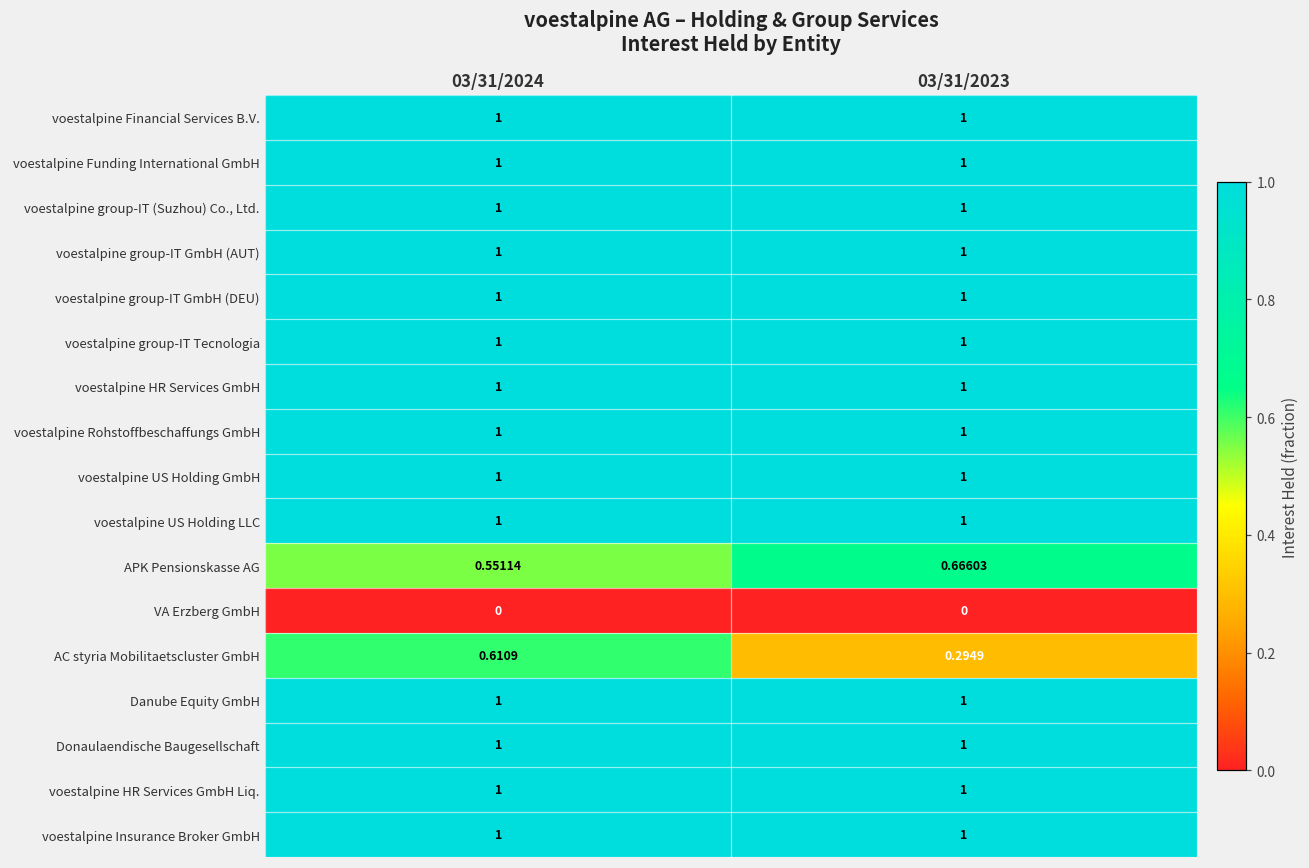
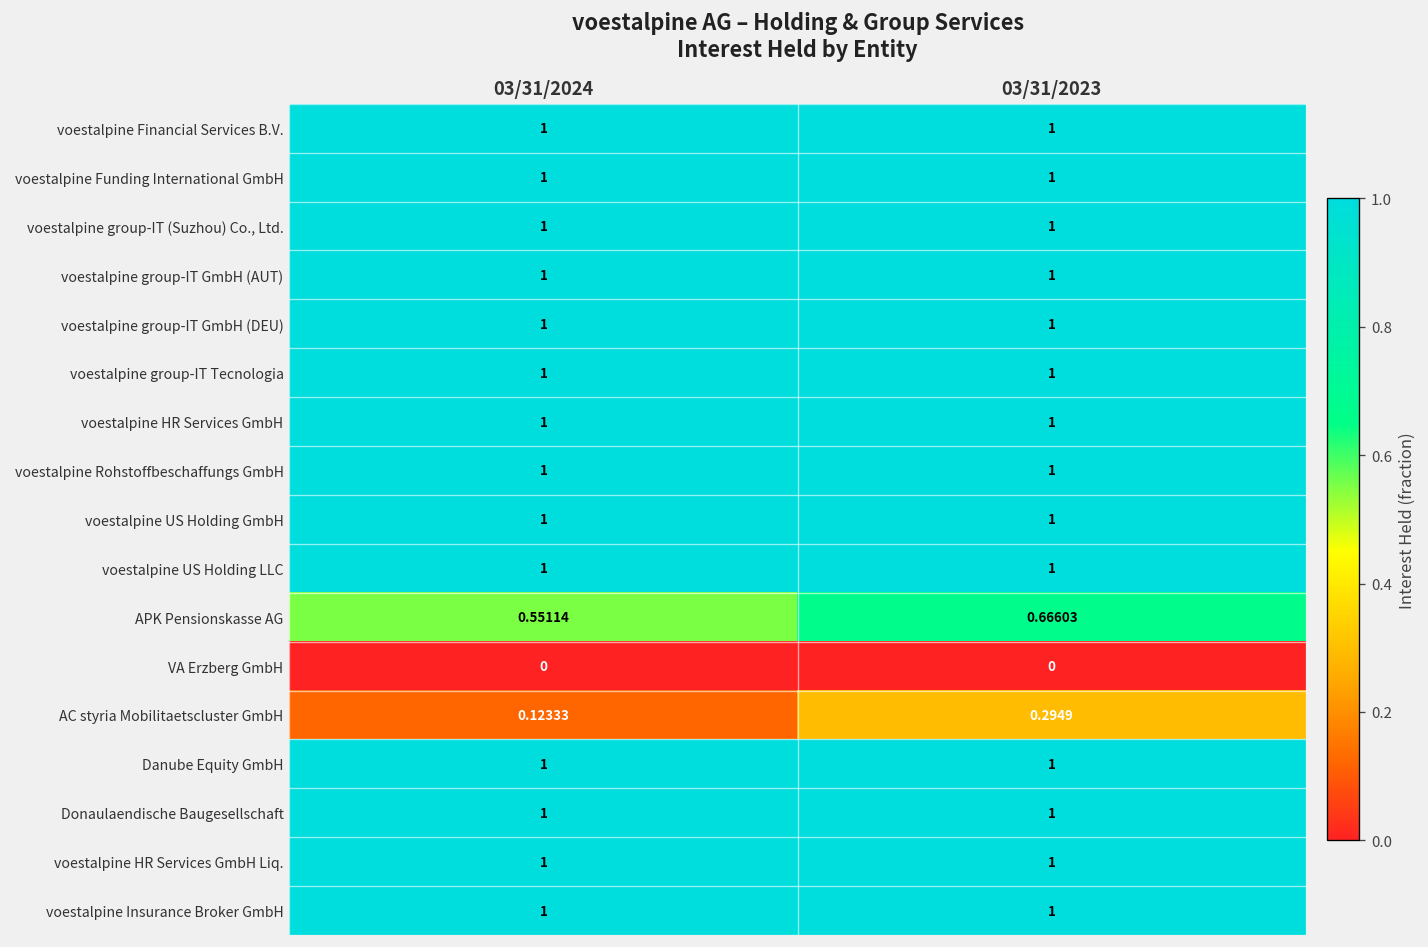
  {
    "voestalpine Financial Services B.V.": {
      "03/31/2024": 1,
      "03/31/2023": 1
    },
    "voestalpine Funding International GmbH": {
      "03/31/2024": 1,
      "03/31/2023": 1
    },
    "voestalpine group-IT (Suzhou) Co., Ltd.": {
      "03/31/2024": 1,
      "03/31/2023": 1
    },
    "voestalpine group-IT GmbH (AUT)": {
      "03/31/2024": 1,
      "03/31/2023": 1
    },
    "voestalpine group-IT GmbH (DEU)": {
      "03/31/2024": 1,
      "03/31/2023": 1
    },
    "voestalpine group-IT Tecnologia": {
      "03/31/2024": 1,
      "03/31/2023": 1
    },
    "voestalpine HR Services GmbH": {
      "03/31/2024": 1,
      "03/31/2023": 1
    },
    "voestalpine Rohstoffbeschaffungs GmbH": {
      "03/31/2024": 1,
      "03/31/2023": 1
    },
    "voestalpine US Holding GmbH": {
      "03/31/2024": 1,
      "03/31/2023": 1
    },
    "voestalpine US Holding LLC": {
      "03/31/2024": 1,
      "03/31/2023": 1
    },
    "APK Pensionskasse AG": {
      "03/31/2024": 0.55114,
      "03/31/2023": 0.66603
    },
    "VA Erzberg GmbH": {
      "03/31/2024": 0,
      "03/31/2023": 0
    },
    "AC styria Mobilitaetscluster GmbH": {
-     "03/31/2024": 0.6109,
+     "03/31/2024": 0.12333,
      "03/31/2023": 0.2949
    },
    "Danube Equity GmbH": {
      "03/31/2024": 1,
      "03/31/2023": 1
    },
    "Donaulaendische Baugesellschaft": {
      "03/31/2024": 1,
      "03/31/2023": 1
    },
    "voestalpine HR Services GmbH Liq.": {
      "03/31/2024": 1,
      "03/31/2023": 1
    },
    "voestalpine Insurance Broker GmbH": {
      "03/31/2024": 1,
      "03/31/2023": 1
    }
  }
